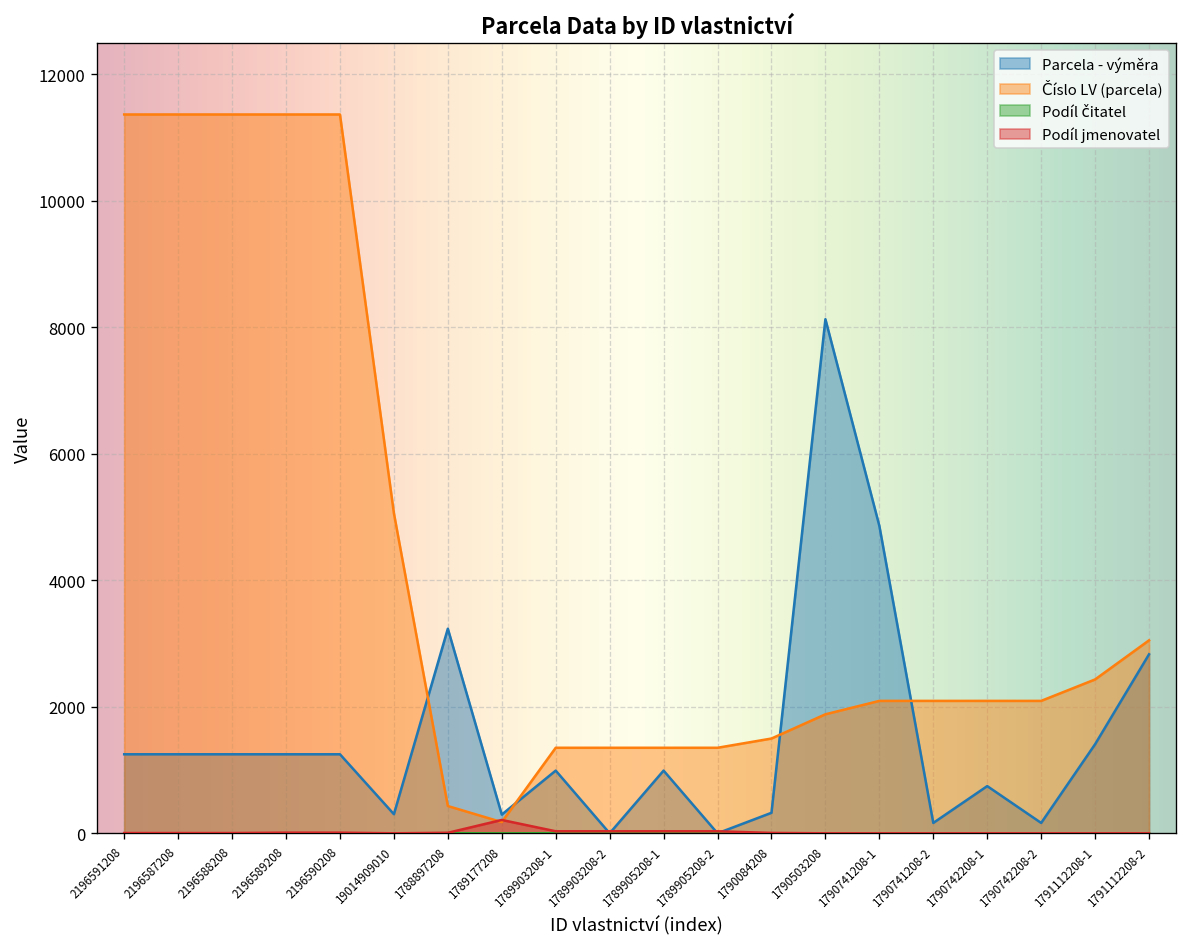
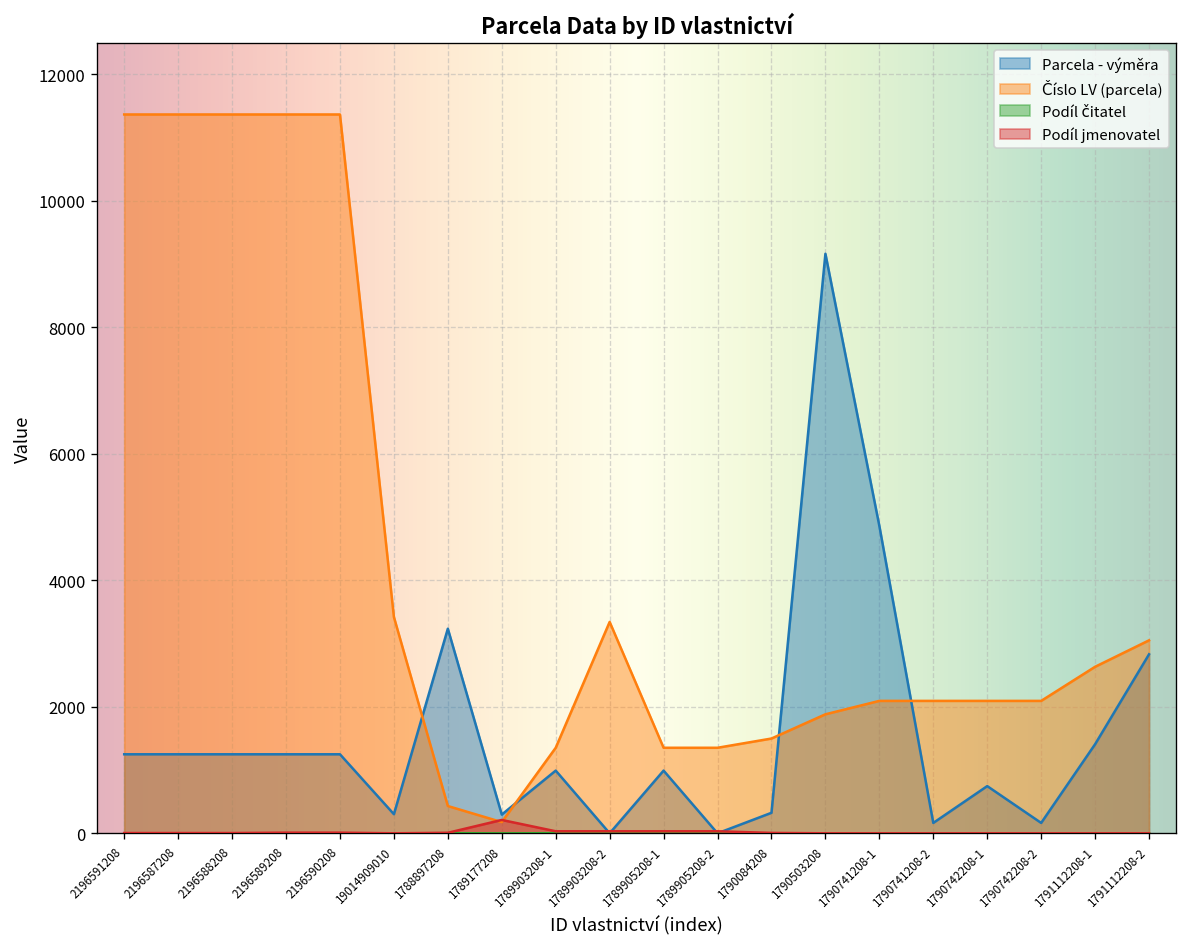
  {
    "Parcela - výměra": {
      "2196591208": 1300,
      "2196587208": 1300,
      "2196588208": 1300,
      "2196589208": 1300,
      "2196590208": 1300,
      "19014909010": 300,
      "1788897208": 3200,
      "1789177208": 300,
      "1789903208-1": 1000,
      "1789905208-1": 1000,
      "1790084208": 300,
-     "1790503208": 8100,
+     "1790503208": 9200,
      "1790741208-1": 4900,
      "1790741208-2": 200,
      "1790742208-1": 700,
      "1790742208-2": 200,
      "1791112208-1": 1400,
      "1791112208-2": 2800
    },
    "Číslo LV (parcela)": {
      "2196591208": 11400,
      "2196587208": 11400,
      "2196588208": 11400,
      "2196589208": 11400,
      "2196590208": 11400,
-     "19014909010": 5100,
+     "19014909010": 3400,
      "1788897208": 400,
      "1789903208-1": 1400,
-     "1789903208-2": 1400,
+     "1789903208-2": 3300,
      "1789905208-1": 1400,
      "1789905208-2": 1400,
      "1790084208": 1500,
      "1790503208": 1900,
      "1790741208-1": 2100,
      "1790741208-2": 2100,
      "1790742208-1": 2100,
      "1790742208-2": 2100,
-     "1791112208-1": 2400,
+     "1791112208-1": 2600,
      "1791112208-2": 3100
    },
    "Podíl čitatel": {
      "1789177208": 0
    }
  }
